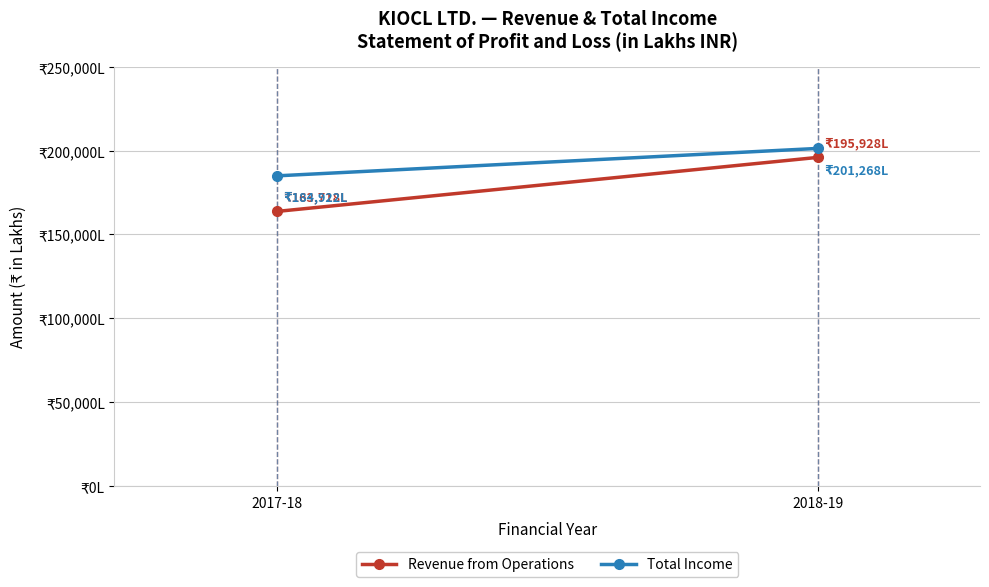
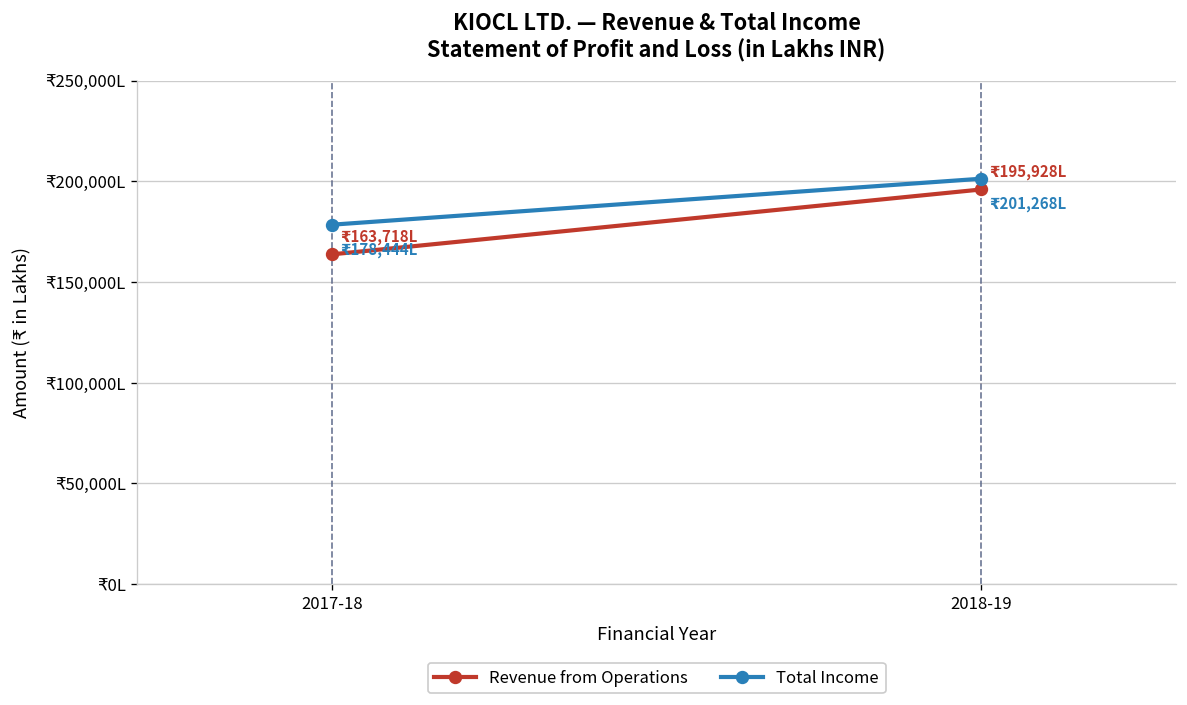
  {
    "Revenue from Operations": {
      "2018-19": "195,928L"
    },
    "Total Income": {
-     "2017-18": "184,922L",
+     "2017-18": "178,444L",
      "2018-19": "201,268L"
    }
  }
